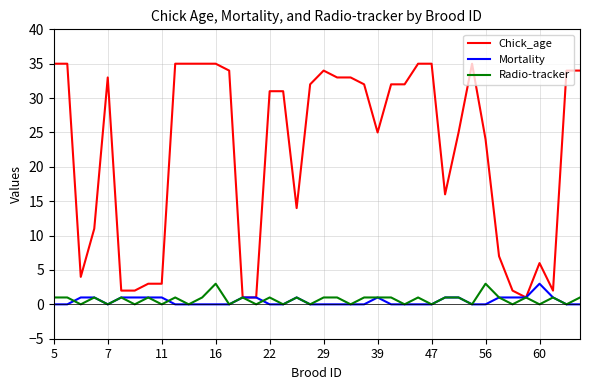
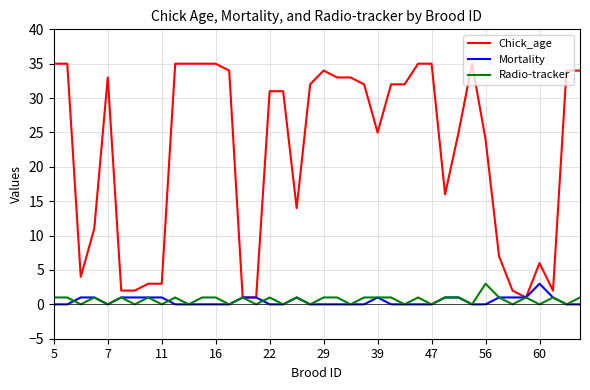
  {
    "Chick_age": {
      "16": 35,
      "47": 35,
      "56": 24,
      "60": 6
    },
    "Mortality": {
      "16": 0,
      "56": 0,
      "60": 3
    },
    "Radio-tracker": {
-     "16": 3,
+     "16": 1,
      "56": 3,
      "60": 0
    }
  }
